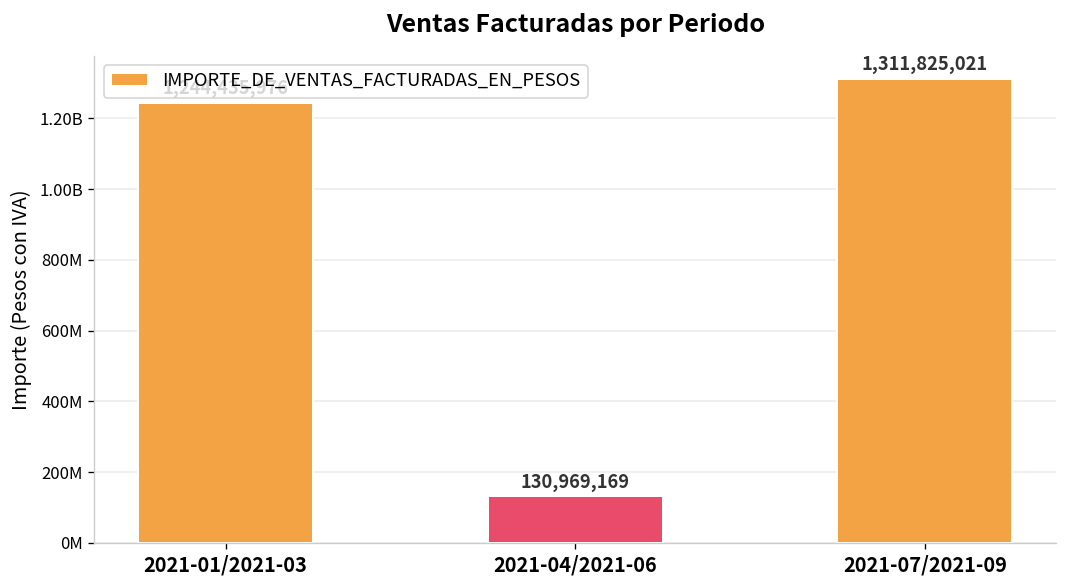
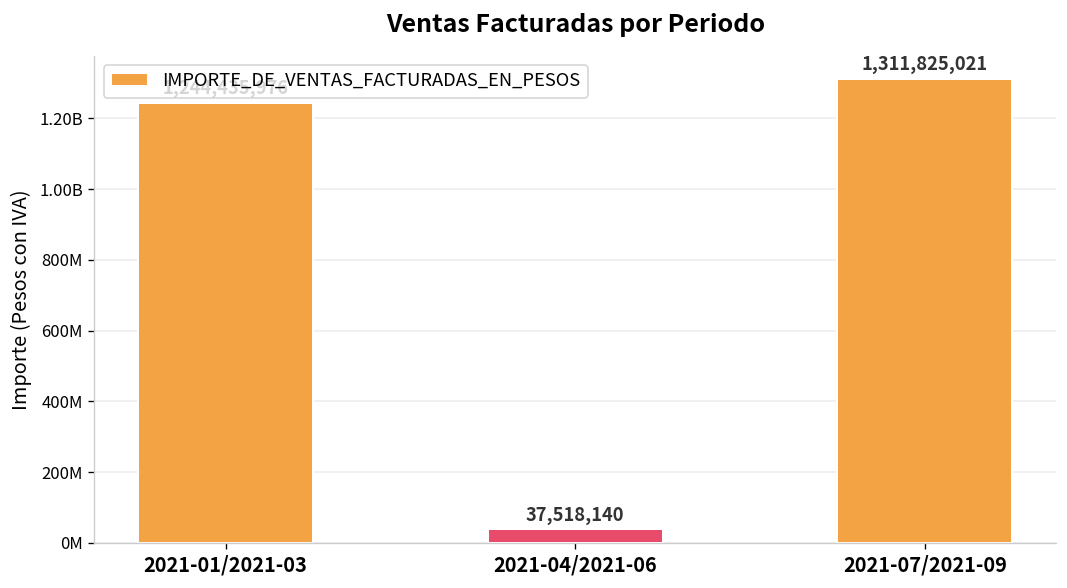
  {
-   "2021-04/2021-06": "130,969,169",
+   "2021-04/2021-06": "37,518,140",
    "2021-07/2021-09": "1,311,825,021"
  }
